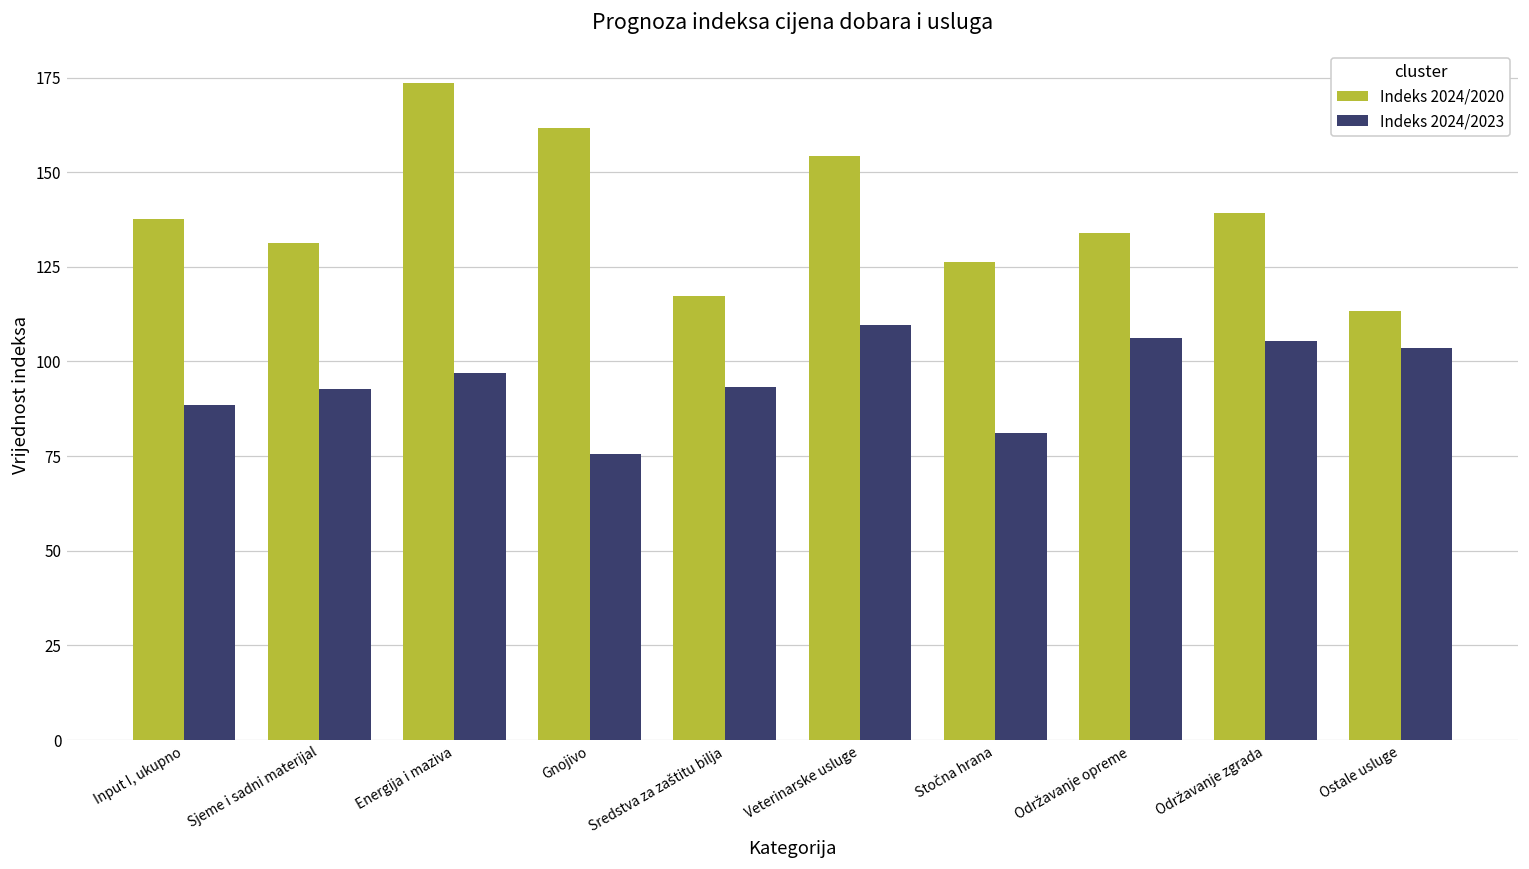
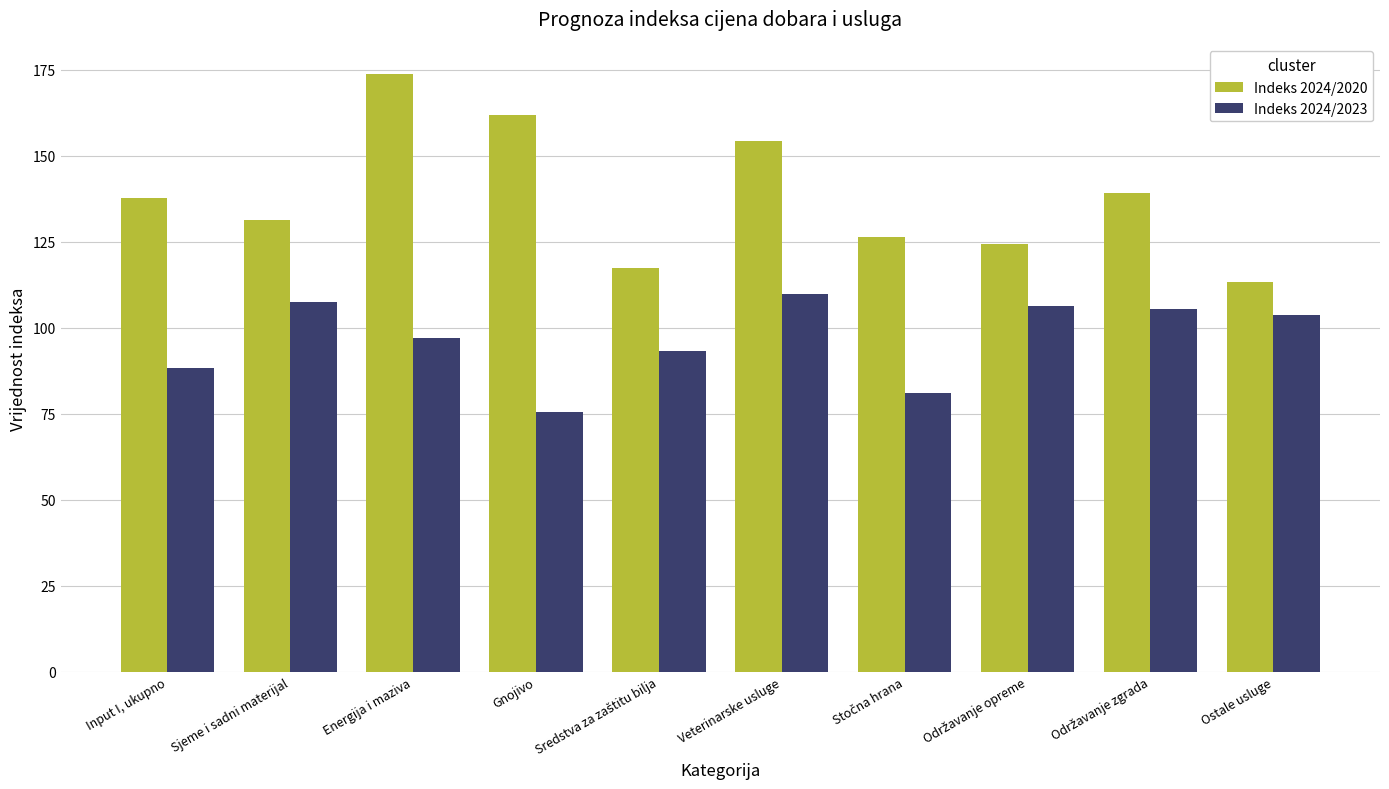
  {
    "Indeks 2024/2020": {
      "Input I, ukupno": 138,
      "Sjeme i sadni materijal": 131,
      "Energija i maziva": 174,
      "Gnojivo": 162,
      "Sredstva za zaštitu bilja": 117,
      "Veterinarske usluge": 154,
      "Stočna hrana": 126,
-     "Održavanje opreme": 134,
+     "Održavanje opreme": 124,
      "Održavanje zgrada": 139,
      "Ostale usluge": 113
    },
    "Indeks 2024/2023": {
      "Input I, ukupno": 88,
-     "Sjeme i sadni materijal": 93,
+     "Sjeme i sadni materijal": 107,
      "Energija i maziva": 97,
      "Gnojivo": 76,
      "Sredstva za zaštitu bilja": 93,
      "Veterinarske usluge": 110,
      "Stočna hrana": 81,
      "Održavanje opreme": 106,
      "Održavanje zgrada": 105,
      "Ostale usluge": 104
    }
  }
